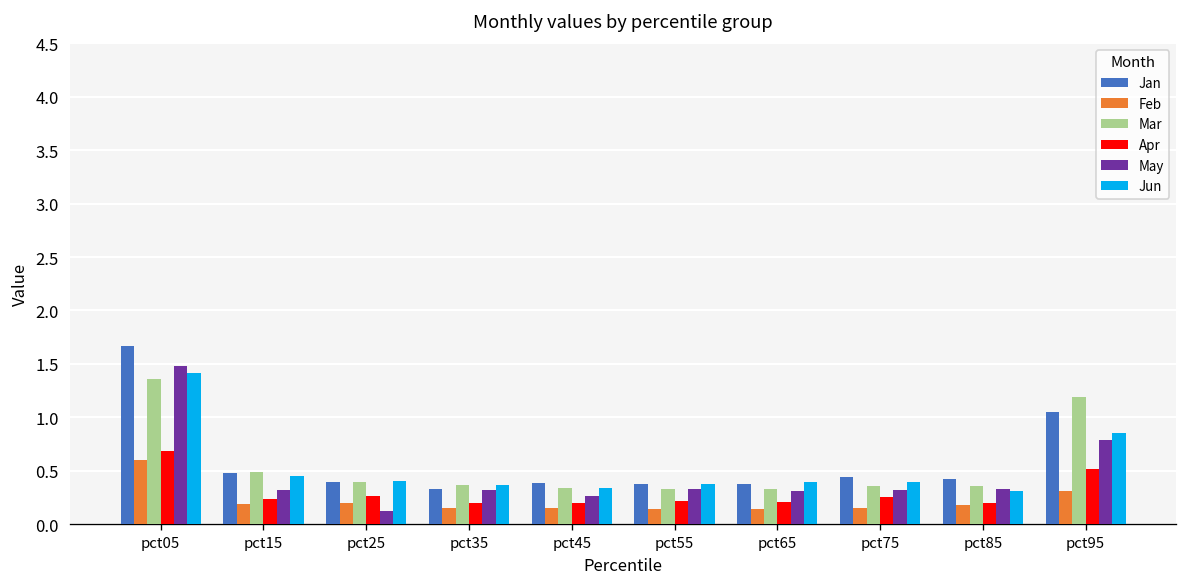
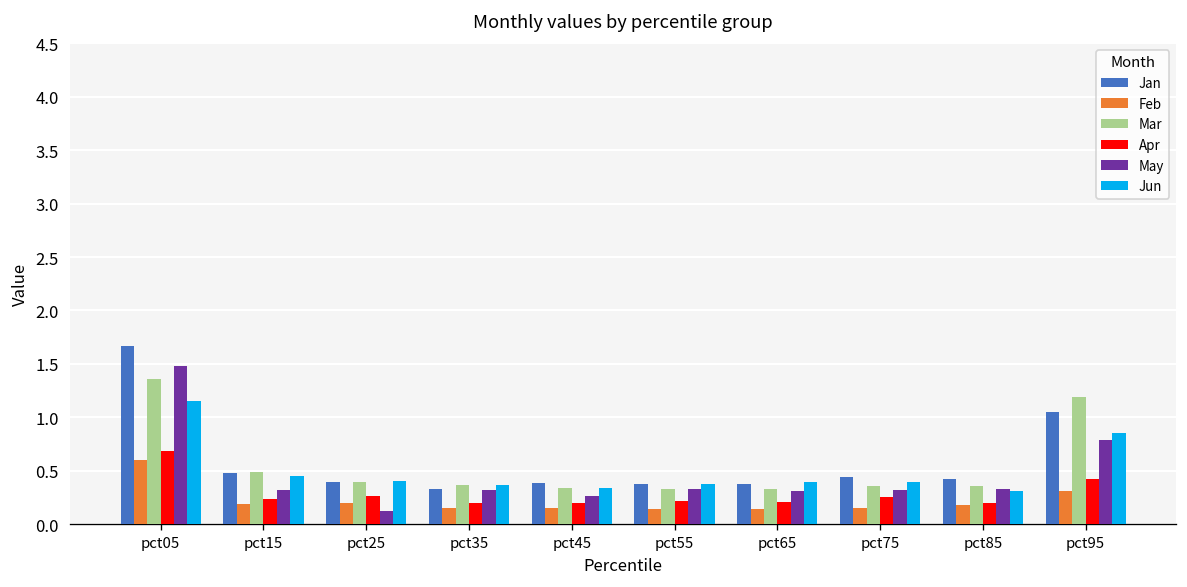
  {
    "Jan": {
      "pct05": 1.7,
      "pct15": 0.5,
      "pct25": 0.4,
      "pct35": 0.3,
      "pct45": 0.4,
      "pct55": 0.4,
      "pct65": 0.4,
      "pct75": 0.4,
      "pct85": 0.4,
      "pct95": 1.0
    },
    "Feb": {
      "pct05": 0.6,
      "pct15": 0.2,
      "pct25": 0.2,
      "pct35": 0.2,
      "pct45": 0.2,
      "pct55": 0.1,
      "pct65": 0.1,
      "pct75": 0.2,
      "pct85": 0.2,
      "pct95": 0.3
    },
    "Mar": {
      "pct05": 1.4,
      "pct15": 0.5,
      "pct25": 0.4,
      "pct35": 0.4,
      "pct45": 0.3,
      "pct55": 0.3,
      "pct65": 0.3,
      "pct75": 0.4,
      "pct85": 0.4,
      "pct95": 1.2
    },
    "Apr": {
      "pct05": 0.7,
      "pct15": 0.2,
      "pct25": 0.3,
      "pct35": 0.2,
      "pct45": 0.2,
      "pct55": 0.2,
      "pct65": 0.2,
      "pct75": 0.3,
      "pct85": 0.2,
-     "pct95": 0.5
+     "pct95": 0.4
    },
    "May": {
      "pct05": 1.5,
      "pct15": 0.3,
      "pct25": 0.1,
      "pct35": 0.3,
      "pct45": 0.3,
      "pct55": 0.3,
      "pct65": 0.3,
      "pct75": 0.3,
      "pct85": 0.3,
      "pct95": 0.8
    },
    "Jun": {
-     "pct05": 1.4,
+     "pct05": 1.2,
      "pct15": 0.5,
      "pct25": 0.4,
      "pct35": 0.4,
      "pct45": 0.3,
      "pct55": 0.4,
      "pct65": 0.4,
      "pct75": 0.4,
      "pct85": 0.3,
      "pct95": 0.9
    }
  }
